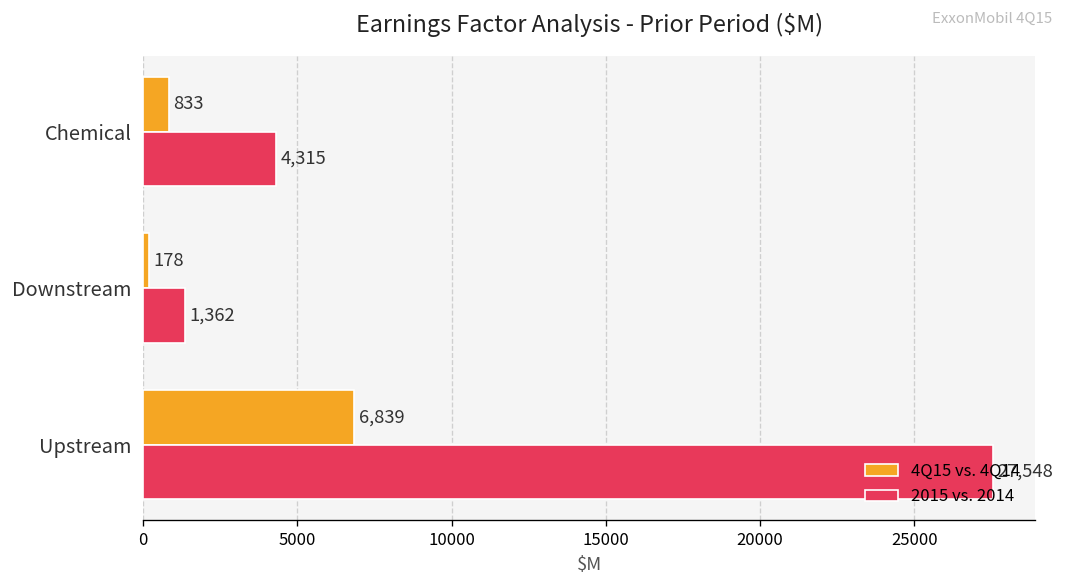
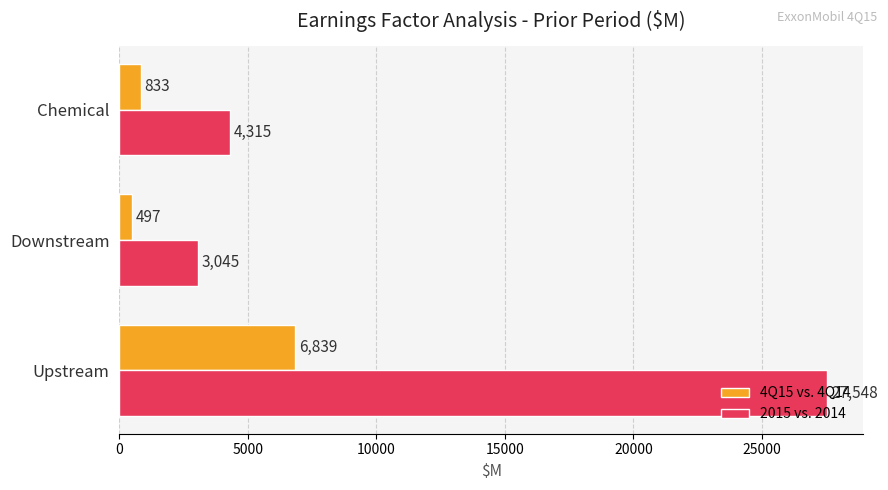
  {
    "4Q15 vs. 4Q14": {
      "Chemical": "833",
-     "Downstream": "178",
+     "Downstream": "497",
      "Upstream": "6,839"
    },
    "2015 vs. 2014": {
      "Chemical": "4,315",
-     "Downstream": "1,362",
+     "Downstream": "3,045",
      "Upstream": "27,548"
    }
  }
